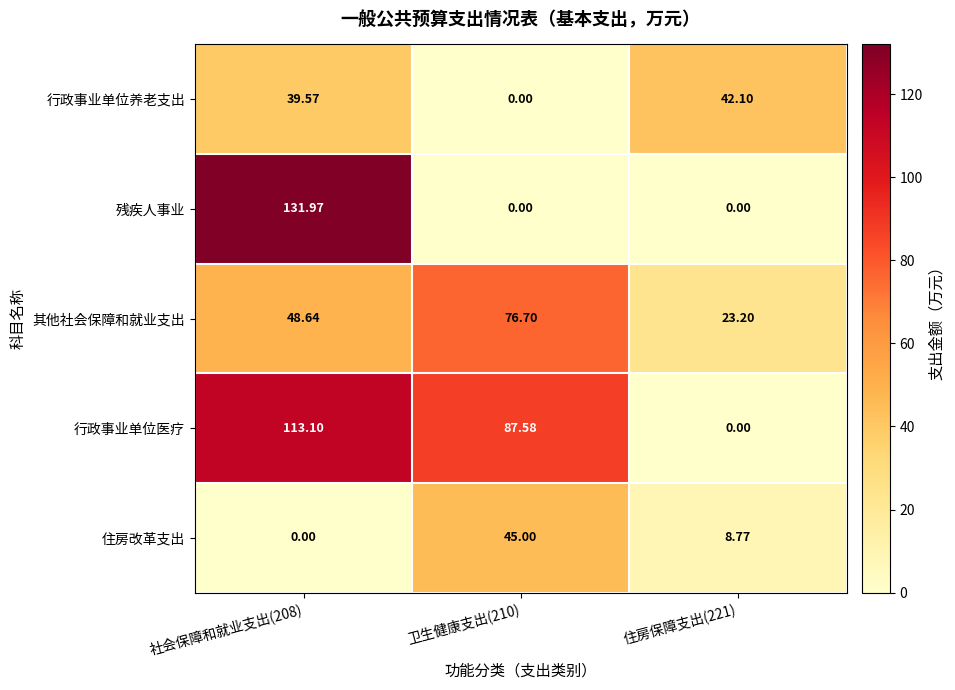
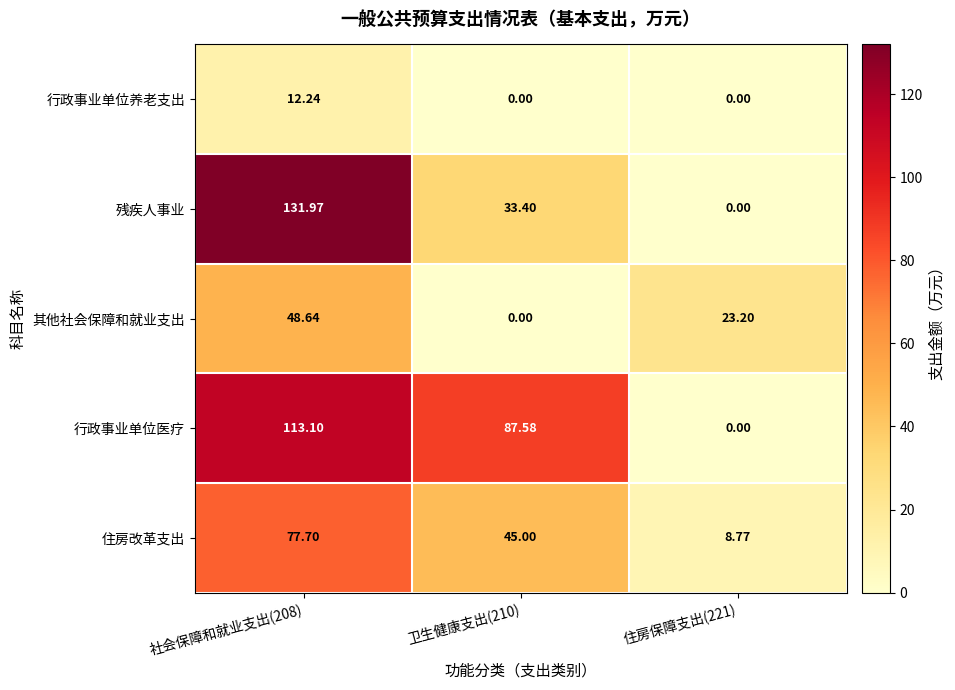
  {
    "行政事业单位养老支出": {
-     "社会保障和就业支出(208)": 39.57,
+     "社会保障和就业支出(208)": 12.24,
      "卫生健康支出(210)": 0.00,
-     "住房保障支出(221)": 42.10
+     "住房保障支出(221)": 0.00
    },
    "残疾人事业": {
      "社会保障和就业支出(208)": 131.97,
-     "卫生健康支出(210)": 0.00,
+     "卫生健康支出(210)": 33.40,
      "住房保障支出(221)": 0.00
    },
    "其他社会保障和就业支出": {
      "社会保障和就业支出(208)": 48.64,
-     "卫生健康支出(210)": 76.70,
+     "卫生健康支出(210)": 0.00,
      "住房保障支出(221)": 23.20
    },
    "行政事业单位医疗": {
      "社会保障和就业支出(208)": 113.10,
      "卫生健康支出(210)": 87.58,
      "住房保障支出(221)": 0.00
    },
    "住房改革支出": {
-     "社会保障和就业支出(208)": 0.00,
+     "社会保障和就业支出(208)": 77.70,
      "卫生健康支出(210)": 45.00,
      "住房保障支出(221)": 8.77
    }
  }
